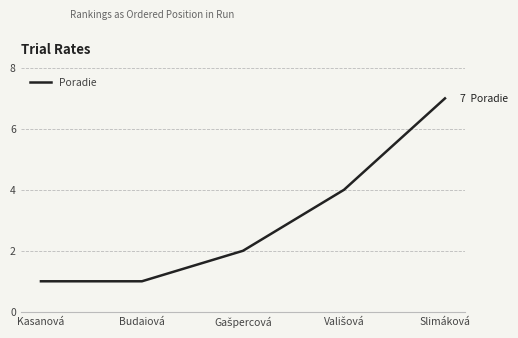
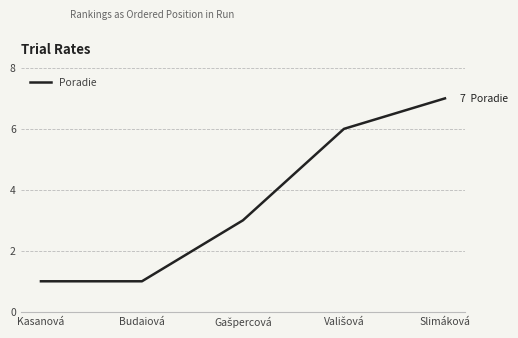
  {
    "Kasanová": 1,
    "Budaiová": 1,
-   "Gašpercová": 2,
-   "Vališová": 4
+   "Gašpercová": 3,
+   "Vališová": 6
  }
